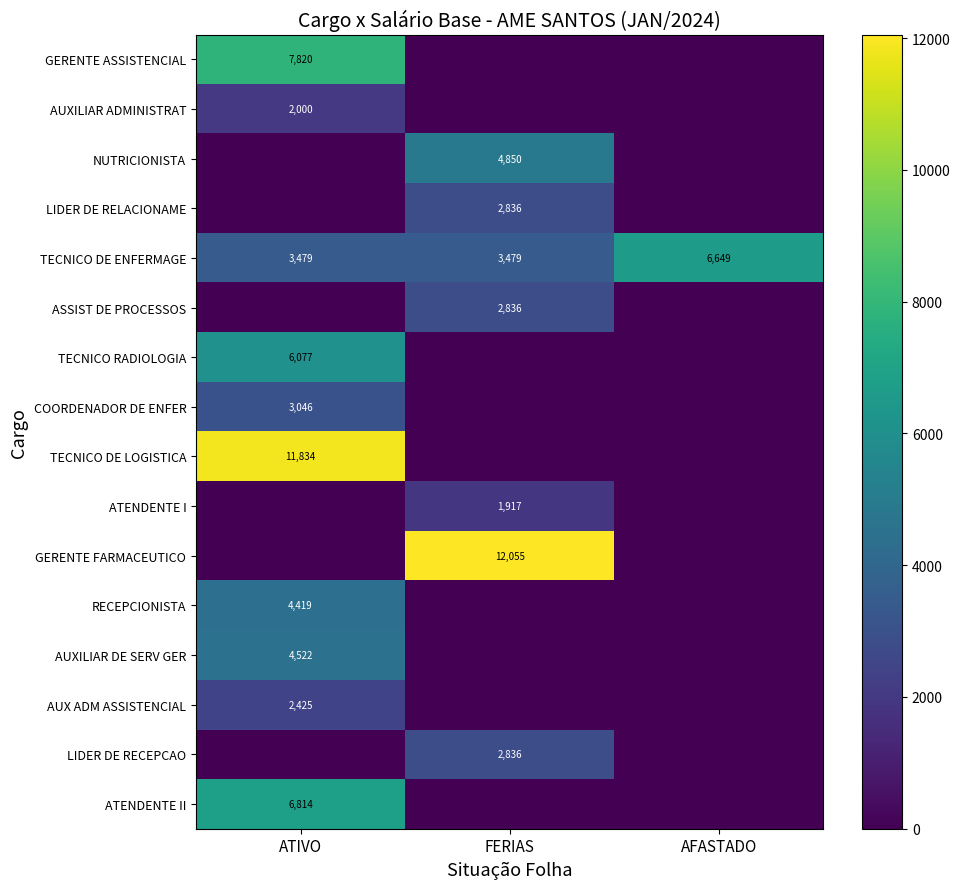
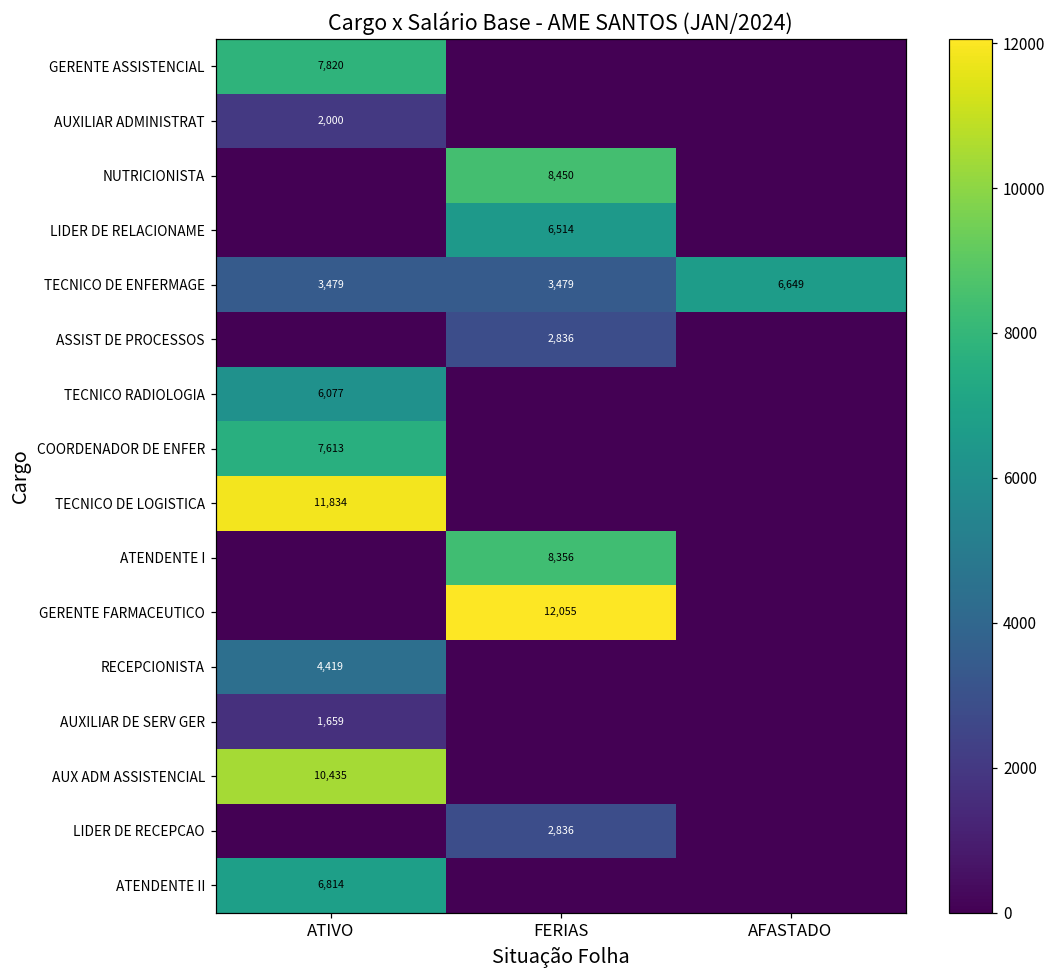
  {
    "GERENTE ASSISTENCIAL": {
      "ATIVO": "7,820"
    },
    "AUXILIAR ADMINISTRAT": {
      "ATIVO": "2,000"
    },
    "NUTRICIONISTA": {
-     "FERIAS": "4,850"
+     "FERIAS": "8,450"
    },
    "LIDER DE RELACIONAME": {
-     "FERIAS": "2,836"
+     "FERIAS": "6,514"
    },
    "TECNICO DE ENFERMAGE": {
      "ATIVO": "3,479",
      "FERIAS": "3,479",
      "AFASTADO": "6,649"
    },
    "ASSIST DE PROCESSOS": {
      "FERIAS": "2,836"
    },
    "TECNICO RADIOLOGIA": {
      "ATIVO": "6,077"
    },
    "COORDENADOR DE ENFER": {
-     "ATIVO": "3,046"
+     "ATIVO": "7,613"
    },
    "TECNICO DE LOGISTICA": {
      "ATIVO": "11,834"
    },
    "ATENDENTE I": {
-     "FERIAS": "1,917"
+     "FERIAS": "8,356"
    },
    "GERENTE FARMACEUTICO": {
      "FERIAS": "12,055"
    },
    "RECEPCIONISTA": {
      "ATIVO": "4,419"
    },
    "AUXILIAR DE SERV GER": {
-     "ATIVO": "4,522"
+     "ATIVO": "1,659"
    },
    "AUX ADM ASSISTENCIAL": {
-     "ATIVO": "2,425"
+     "ATIVO": "10,435"
    },
    "LIDER DE RECEPCAO": {
      "FERIAS": "2,836"
    },
    "ATENDENTE II": {
      "ATIVO": "6,814"
    }
  }
